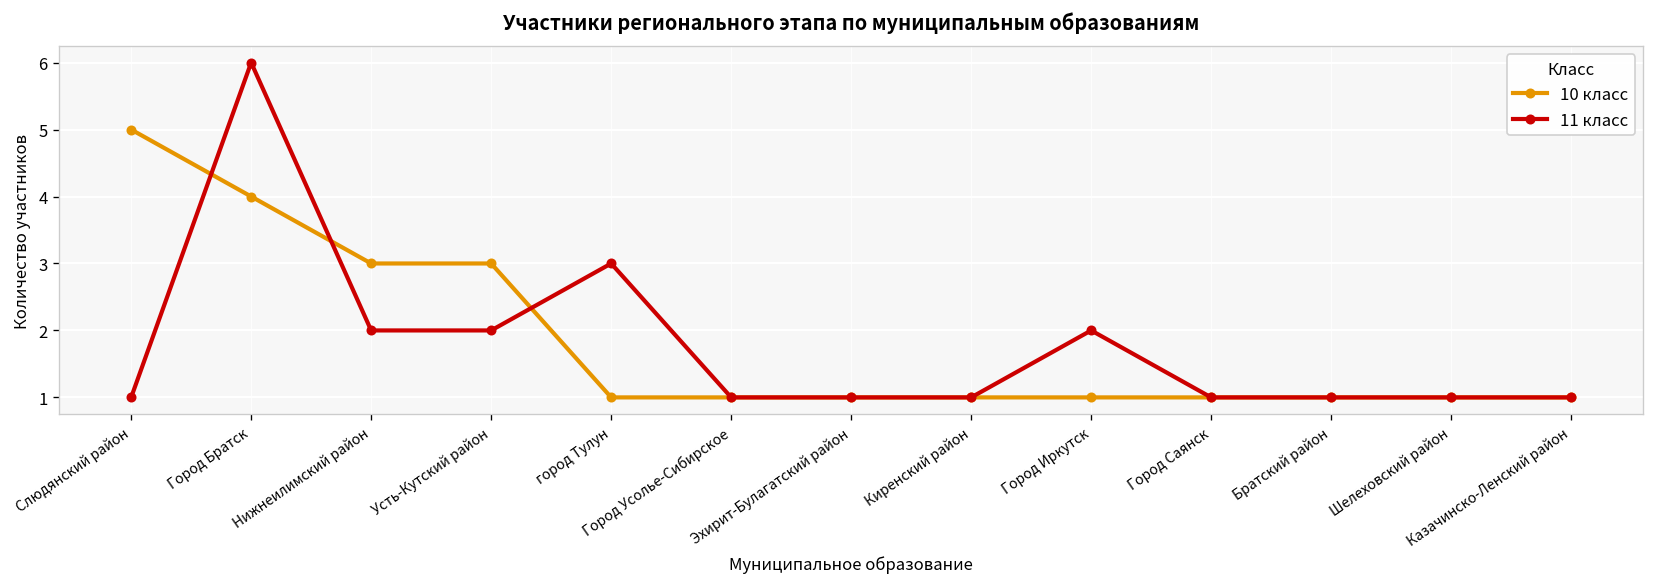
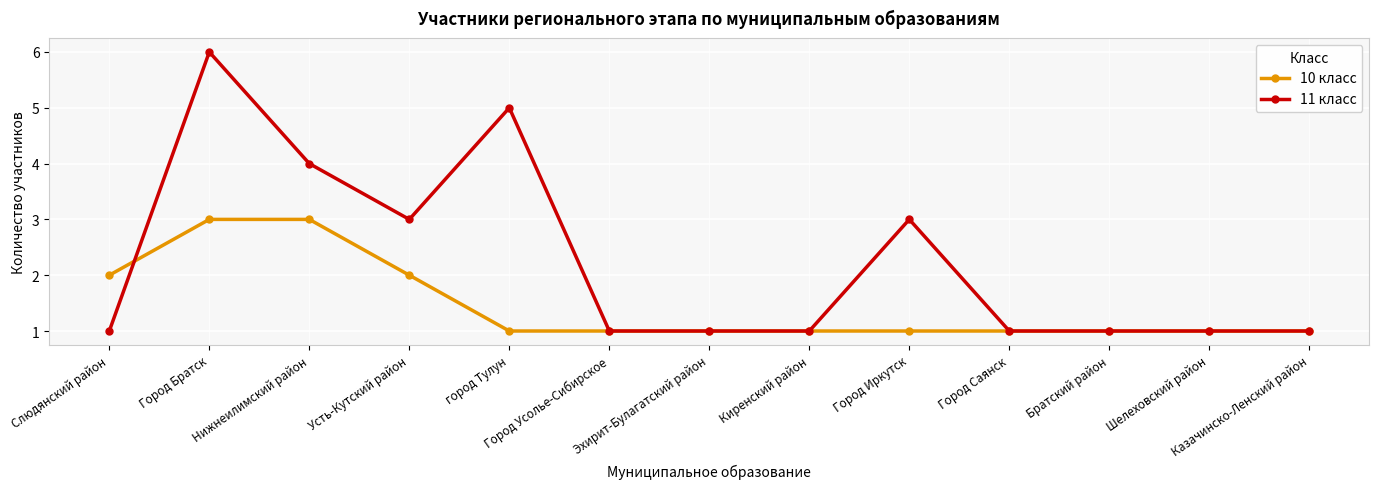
  {
    "10 класс": {
-     "Слюдянский район": 5,
-     "Город Братск": 4,
+     "Слюдянский район": 2,
+     "Город Братск": 3,
      "Нижнеилимский район": 3,
-     "Усть-Кутский район": 3,
+     "Усть-Кутский район": 2,
      "город Тулун": 1,
      "Город Иркутск": 1
    },
    "11 класс": {
      "Слюдянский район": 1,
      "Город Братск": 6,
-     "Нижнеилимский район": 2,
-     "Усть-Кутский район": 2,
-     "город Тулун": 3,
-     "Город Иркутск": 2
+     "Нижнеилимский район": 4,
+     "Усть-Кутский район": 3,
+     "город Тулун": 5,
+     "Город Иркутск": 3
    }
  }
